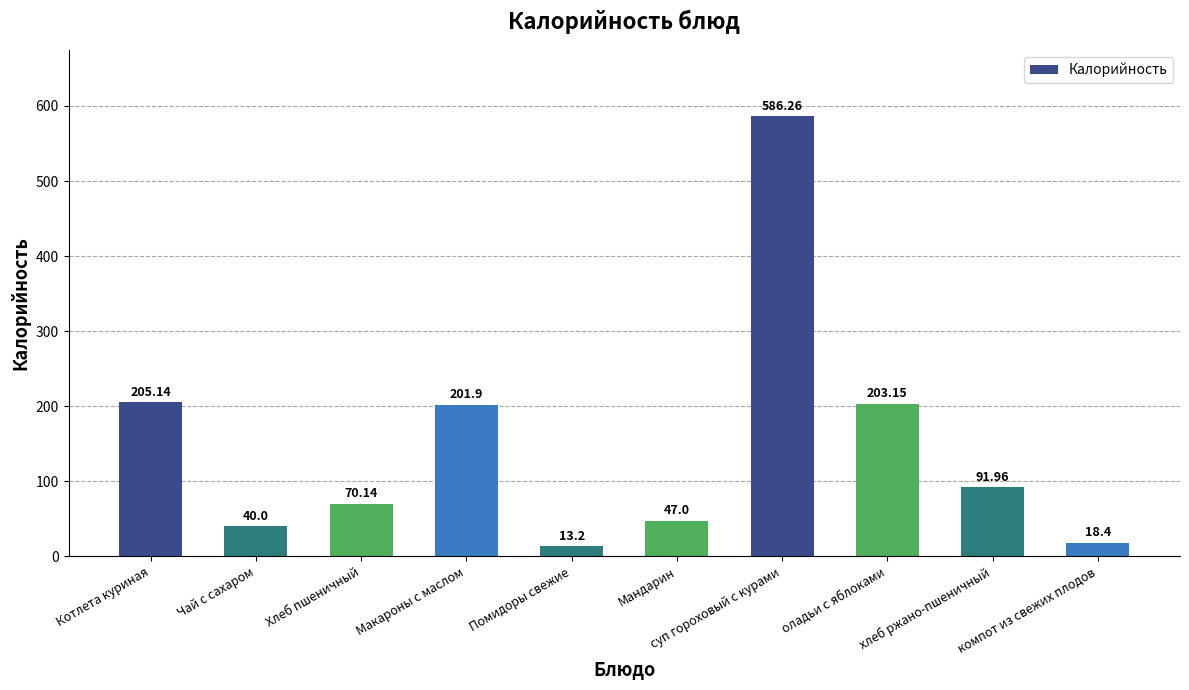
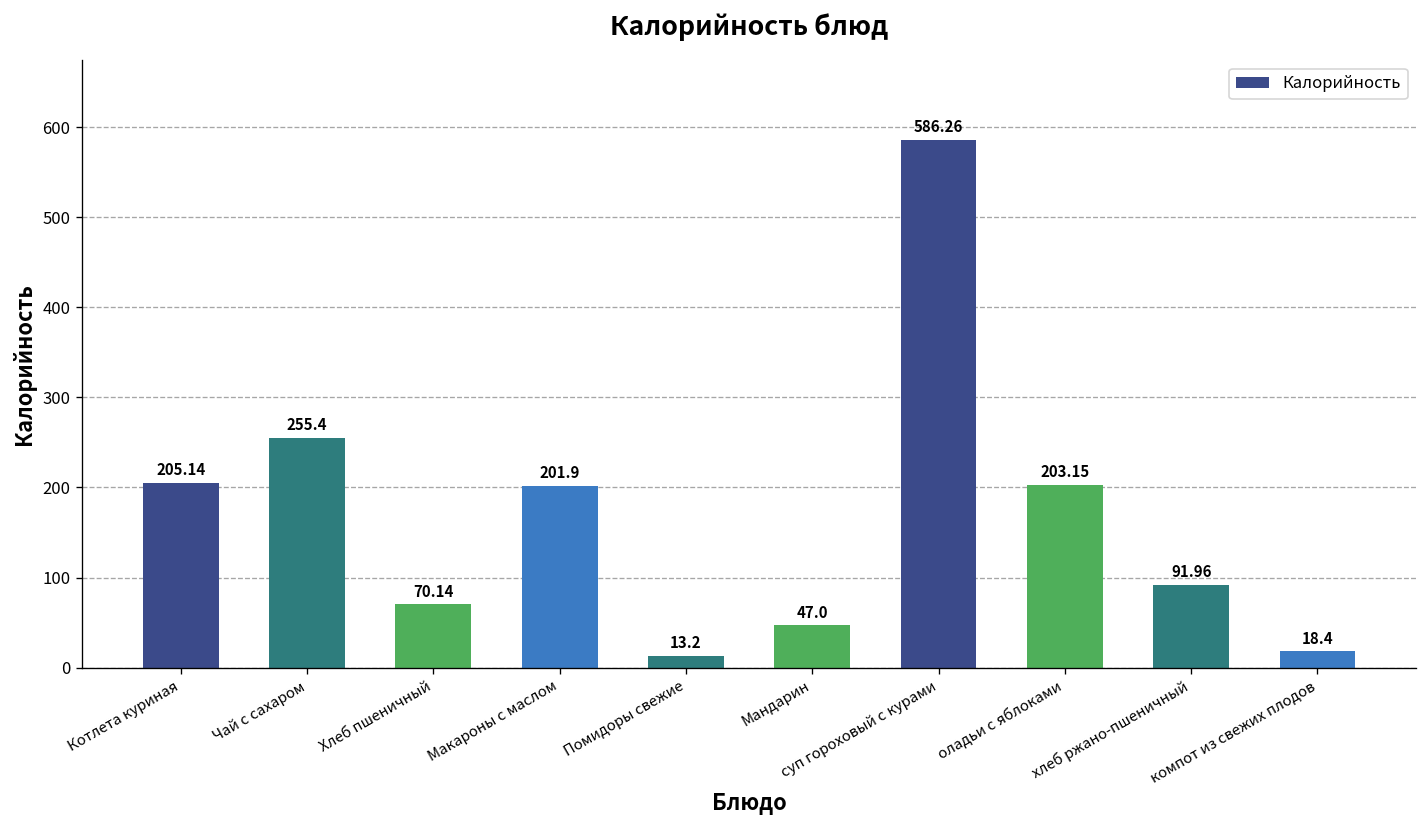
  {
    "Котлета куриная": 205.14,
-   "Чай с сахаром": 40.0,
+   "Чай с сахаром": 255.4,
    "Хлеб пшеничный": 70.14,
    "Макароны с маслом": 201.9,
    "Помидоры свежие": 13.2,
    "Мандарин": 47.0,
    "суп гороховый с курами": 586.26,
    "оладьи с яблоками": 203.15,
    "хлеб ржано-пшеничный": 91.96,
    "компот из свежих плодов": 18.4
  }
